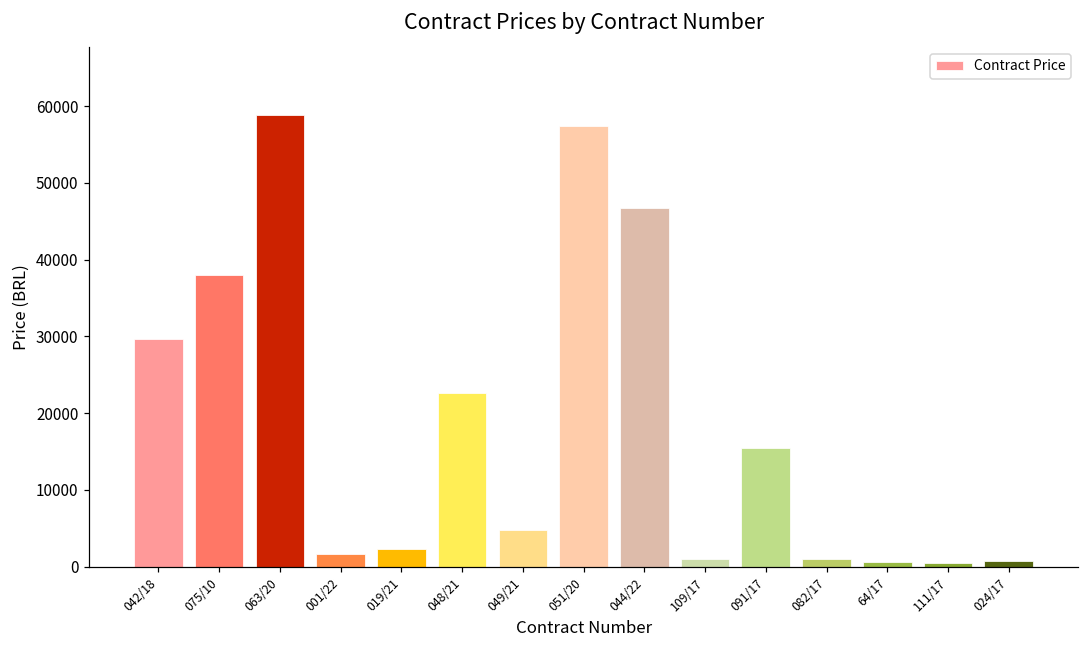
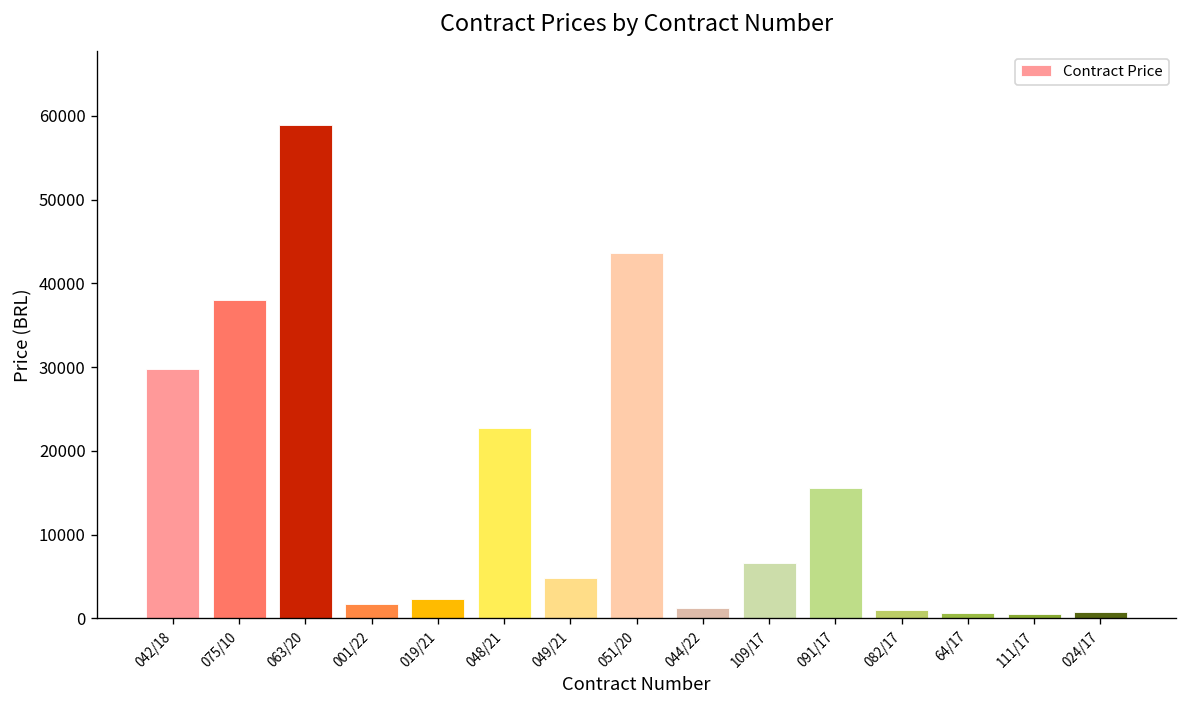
  {
    "042/18": 30000,
    "075/10": 38000,
    "063/20": 59000,
    "001/22": 2000,
    "019/21": 2000,
    "048/21": 23000,
    "049/21": 5000,
-   "051/20": 57000,
-   "044/22": 47000,
-   "109/17": 1000,
+   "051/20": 44000,
+   "044/22": 1000,
+   "109/17": 7000,
    "091/17": 16000,
    "082/17": 1000,
    "64/17": 1000,
    "111/17": 0,
    "024/17": 1000
  }
